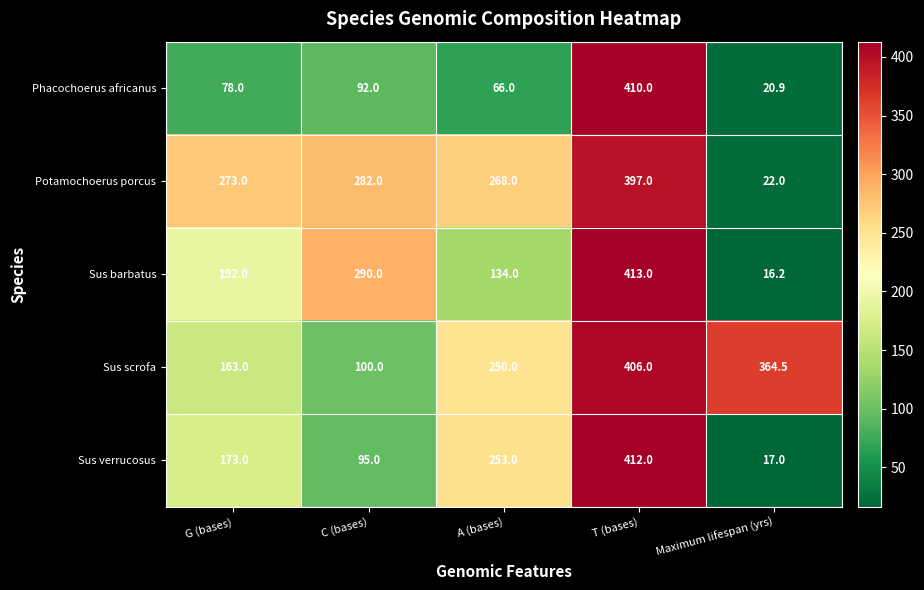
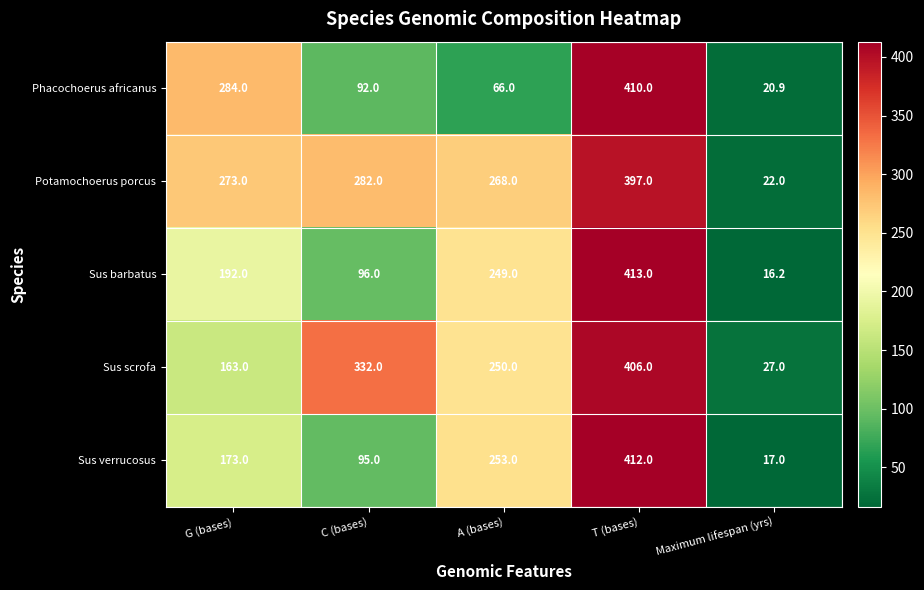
  {
    "Phacochoerus africanus": {
-     "G (bases)": 78.0,
+     "G (bases)": 284.0,
      "C (bases)": 92.0,
      "A (bases)": 66.0,
      "T (bases)": 410.0,
      "Maximum lifespan (yrs)": 20.9
    },
    "Potamochoerus porcus": {
      "G (bases)": 273.0,
      "C (bases)": 282.0,
      "A (bases)": 268.0,
      "T (bases)": 397.0,
      "Maximum lifespan (yrs)": 22.0
    },
    "Sus barbatus": {
      "G (bases)": 192.0,
-     "C (bases)": 290.0,
-     "A (bases)": 134.0,
+     "C (bases)": 96.0,
+     "A (bases)": 249.0,
      "T (bases)": 413.0,
      "Maximum lifespan (yrs)": 16.2
    },
    "Sus scrofa": {
      "G (bases)": 163.0,
-     "C (bases)": 100.0,
+     "C (bases)": 332.0,
      "A (bases)": 250.0,
      "T (bases)": 406.0,
-     "Maximum lifespan (yrs)": 364.5
+     "Maximum lifespan (yrs)": 27.0
    },
    "Sus verrucosus": {
      "G (bases)": 173.0,
      "C (bases)": 95.0,
      "A (bases)": 253.0,
      "T (bases)": 412.0,
      "Maximum lifespan (yrs)": 17.0
    }
  }
